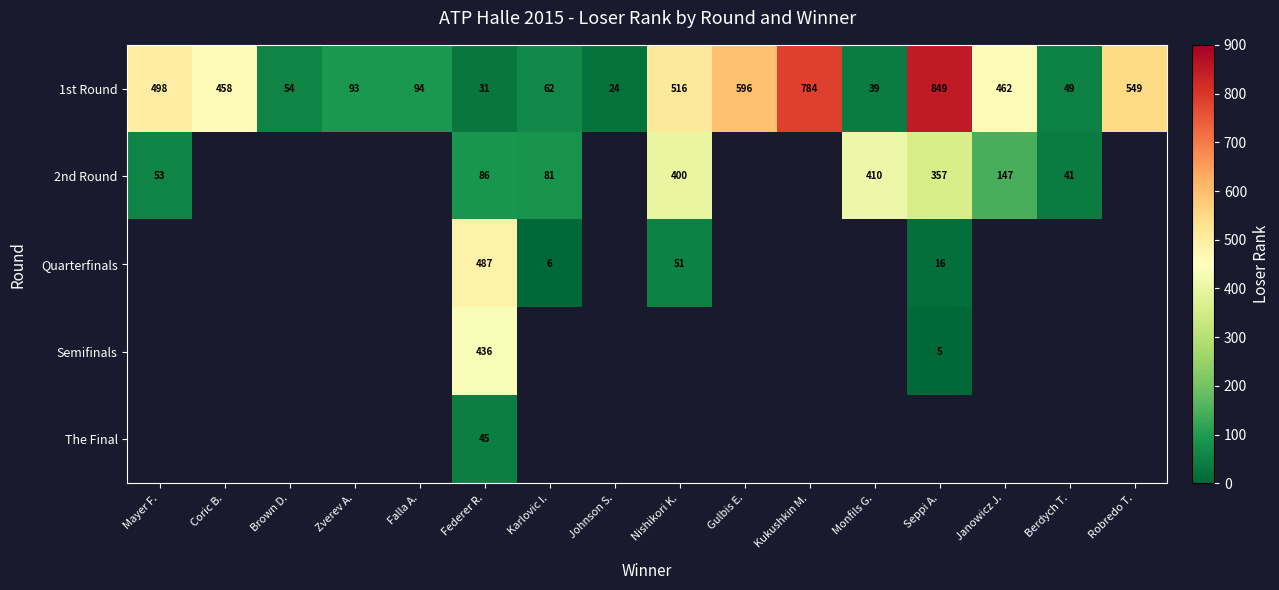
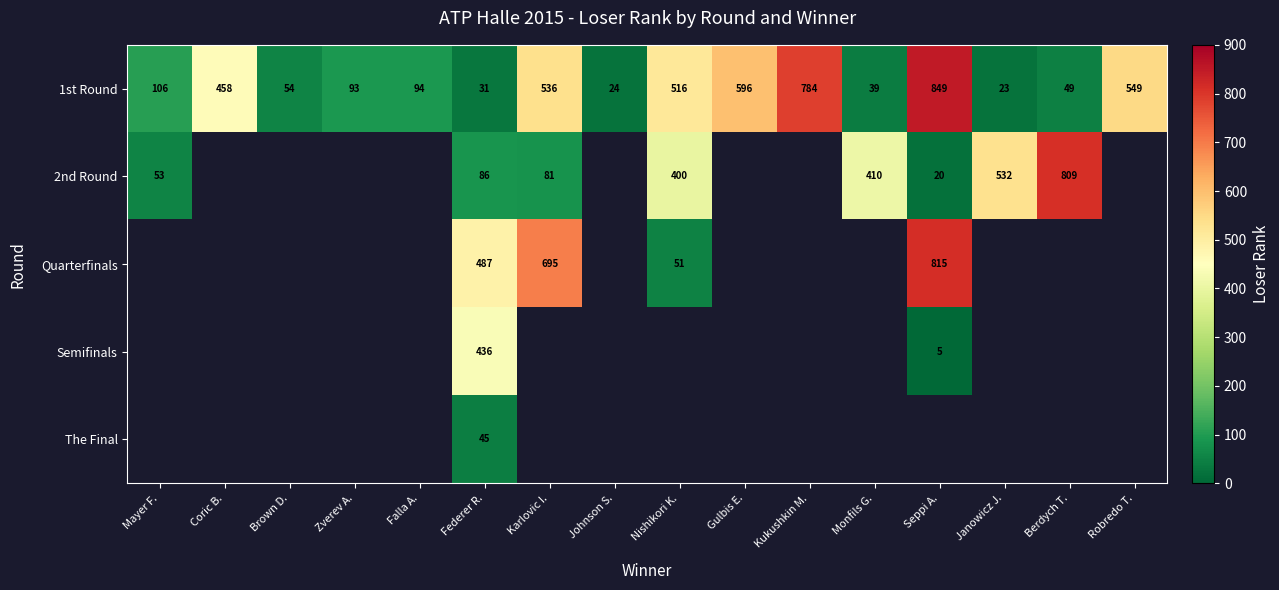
  {
    "1st Round": {
-     "Mayer F.": 498,
+     "Mayer F.": 106,
      "Coric B.": 458,
      "Brown D.": 54,
      "Zverev A.": 93,
      "Falla A.": 94,
      "Federer R.": 31,
-     "Karlovic I.": 62,
+     "Karlovic I.": 536,
      "Johnson S.": 24,
      "Nishikori K.": 516,
      "Gulbis E.": 596,
      "Kukushkin M.": 784,
      "Monfils G.": 39,
      "Seppi A.": 849,
-     "Janowicz J.": 462,
+     "Janowicz J.": 23,
      "Berdych T.": 49,
      "Robredo T.": 549
    },
    "2nd Round": {
      "Mayer F.": 53,
      "Federer R.": 86,
      "Karlovic I.": 81,
      "Nishikori K.": 400,
      "Monfils G.": 410,
-     "Seppi A.": 357,
-     "Janowicz J.": 147,
-     "Berdych T.": 41
+     "Seppi A.": 20,
+     "Janowicz J.": 532,
+     "Berdych T.": 809
    },
    "Quarterfinals": {
      "Federer R.": 487,
-     "Karlovic I.": 6,
+     "Karlovic I.": 695,
      "Nishikori K.": 51,
-     "Seppi A.": 16
+     "Seppi A.": 815
    },
    "Semifinals": {
      "Federer R.": 436,
      "Seppi A.": 5
    },
    "The Final": {
      "Federer R.": 45
    }
  }
